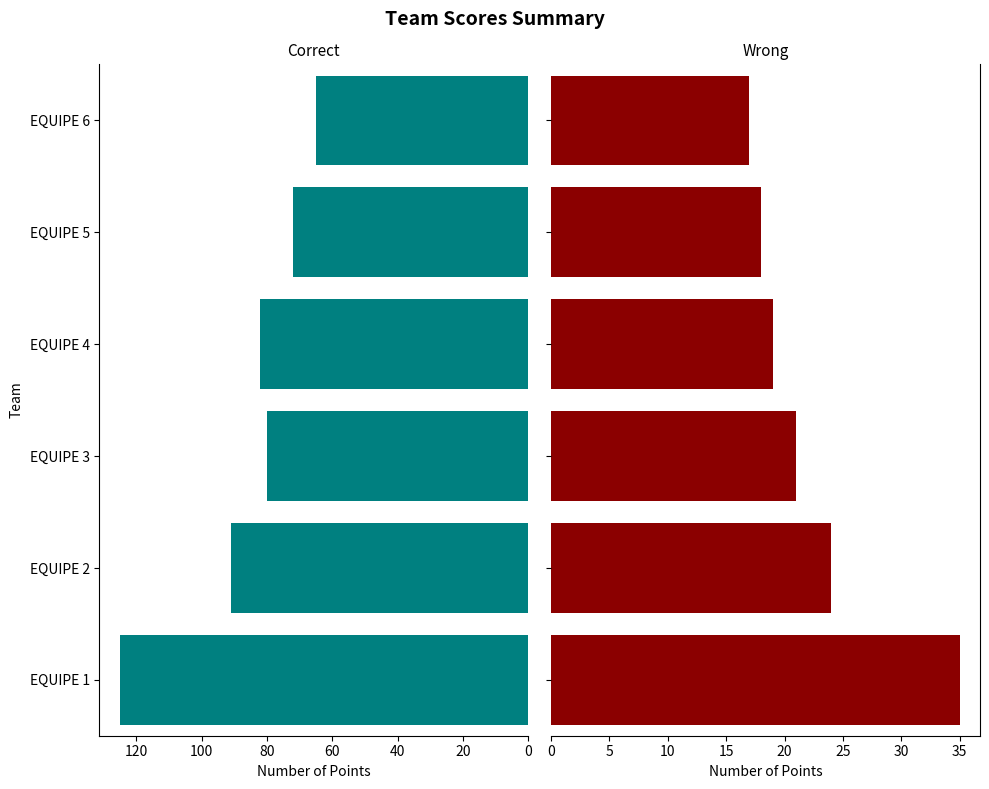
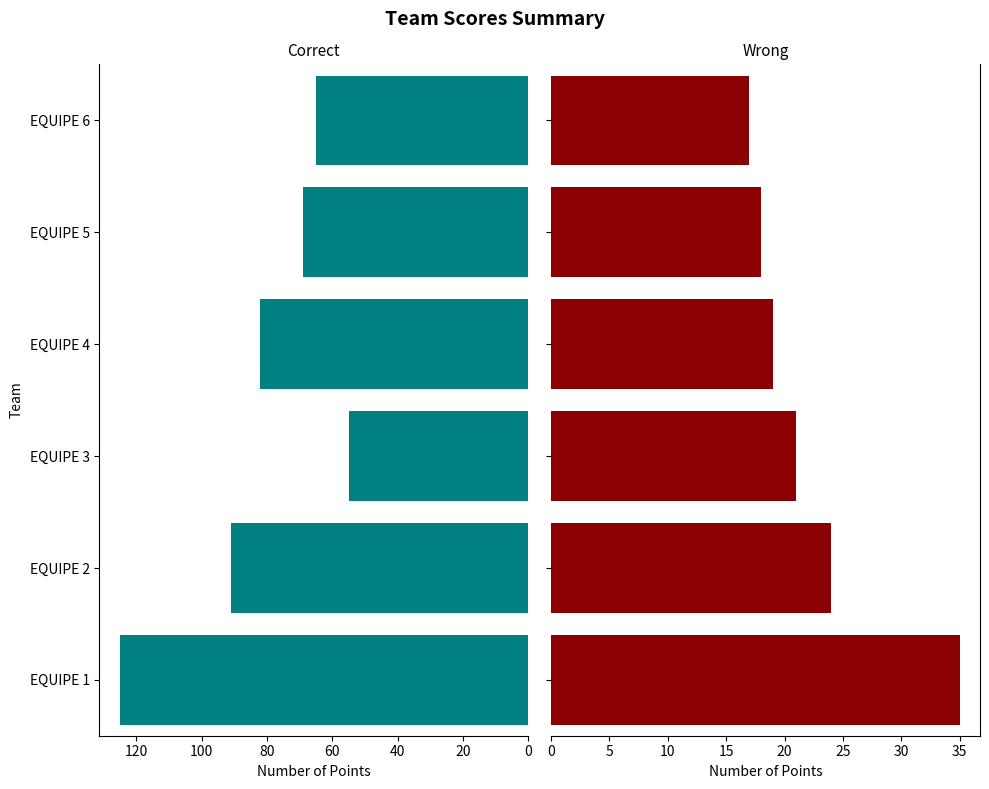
  {
    "Correct": {
      "EQUIPE 6": 65,
-     "EQUIPE 5": 72,
+     "EQUIPE 5": 69,
      "EQUIPE 4": 82,
-     "EQUIPE 3": 80,
+     "EQUIPE 3": 55,
      "EQUIPE 2": 91,
      "EQUIPE 1": 125
    }
  }
